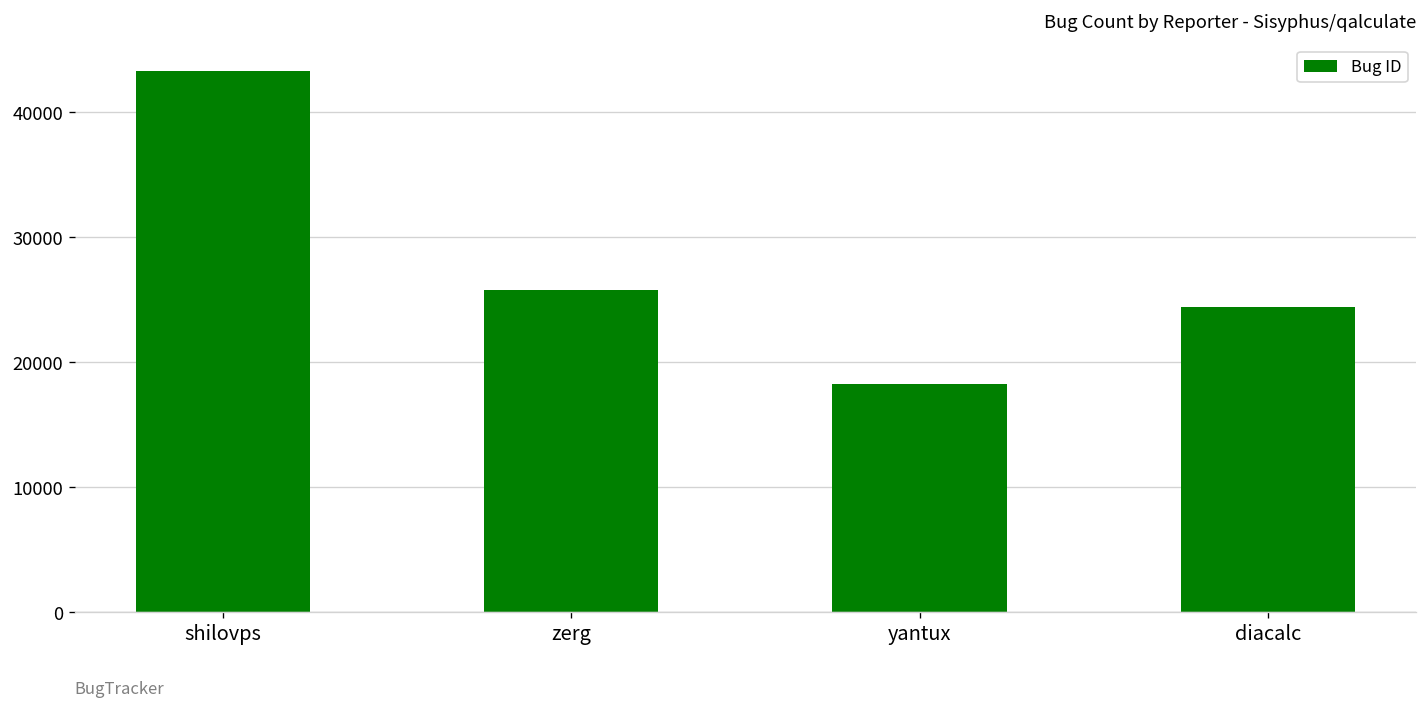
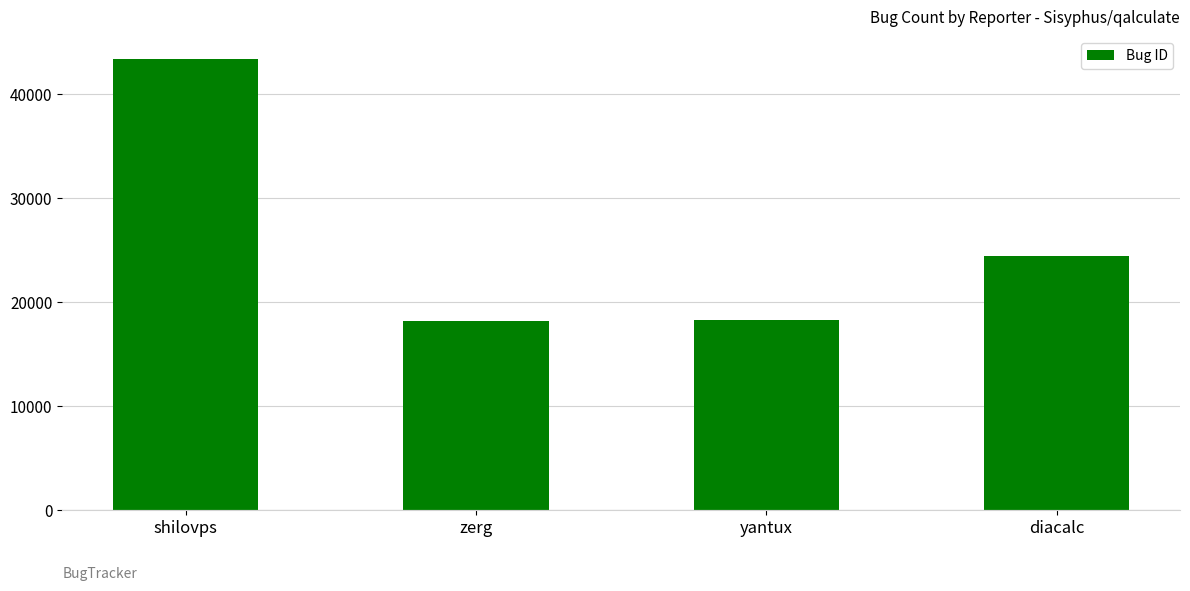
  {
    "shilovps": 43300,
-   "zerg": 25700,
+   "zerg": 18200,
    "yantux": 18200,
    "diacalc": 24400
  }
